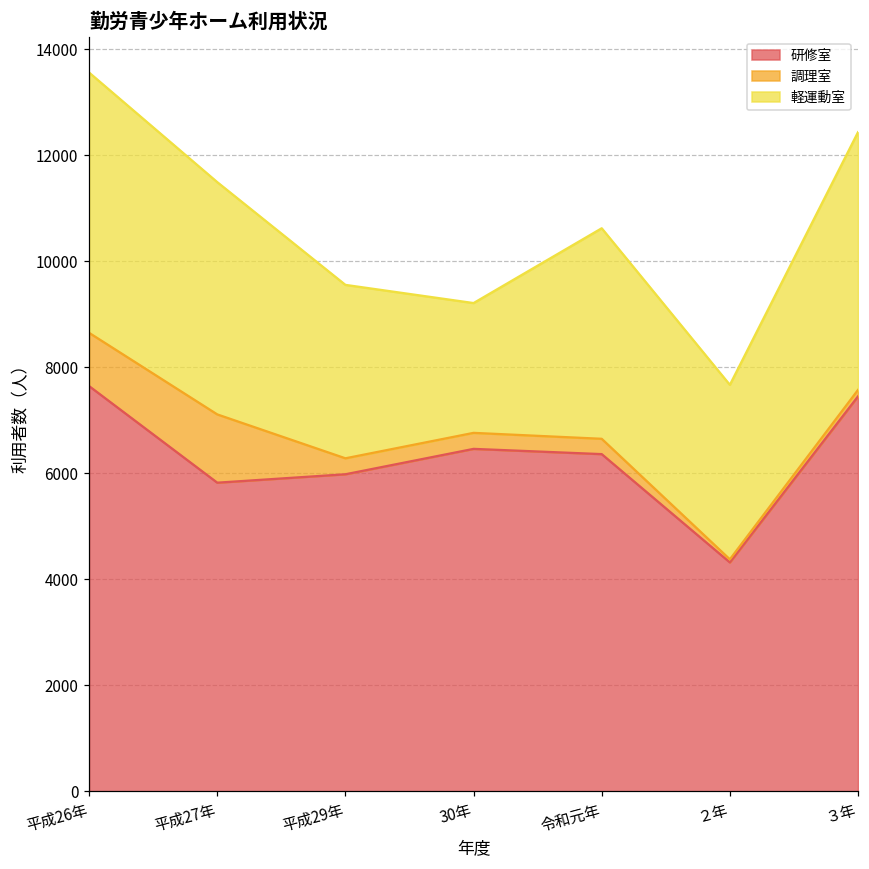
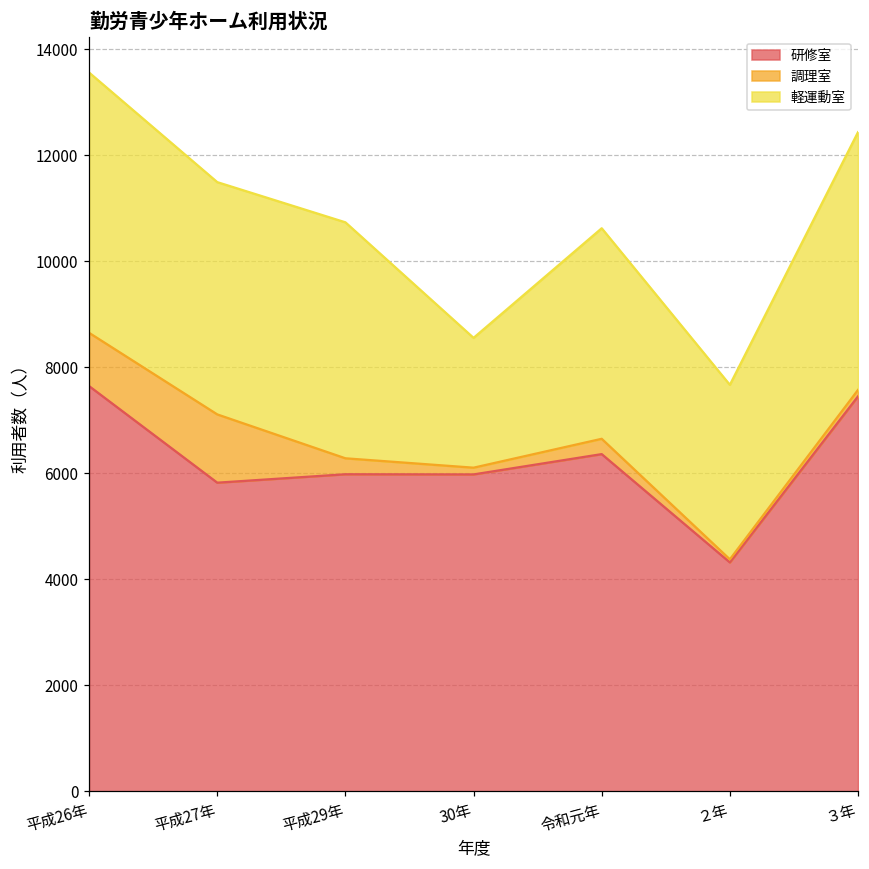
  {
    "研修室": {
      "平成26年": 7600,
      "平成27年": 5800,
      "平成29年": 6000,
-     "30年": 6500,
+     "30年": 6000,
      "令和元年": 6400,
      "２年": 4300,
      "３年": 7500
    },
    "調理室": {
      "平成26年": 1000,
      "平成27年": 1300,
      "平成29年": 300,
-     "30年": 300,
+     "30年": 100,
      "令和元年": 300,
      "２年": 100,
      "３年": 100
    },
    "軽運動室": {
      "平成26年": 4900,
      "平成27年": 4400,
-     "平成29年": 3300,
+     "平成29年": 4500,
      "30年": 2400,
      "令和元年": 4000,
      "２年": 3300,
      "３年": 4900
    }
  }
